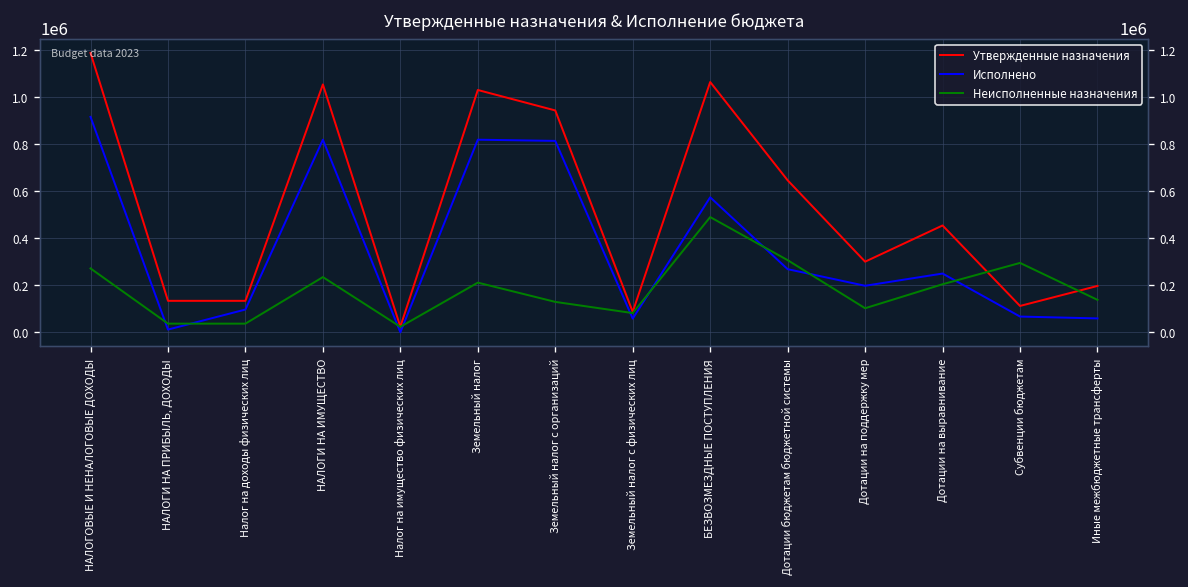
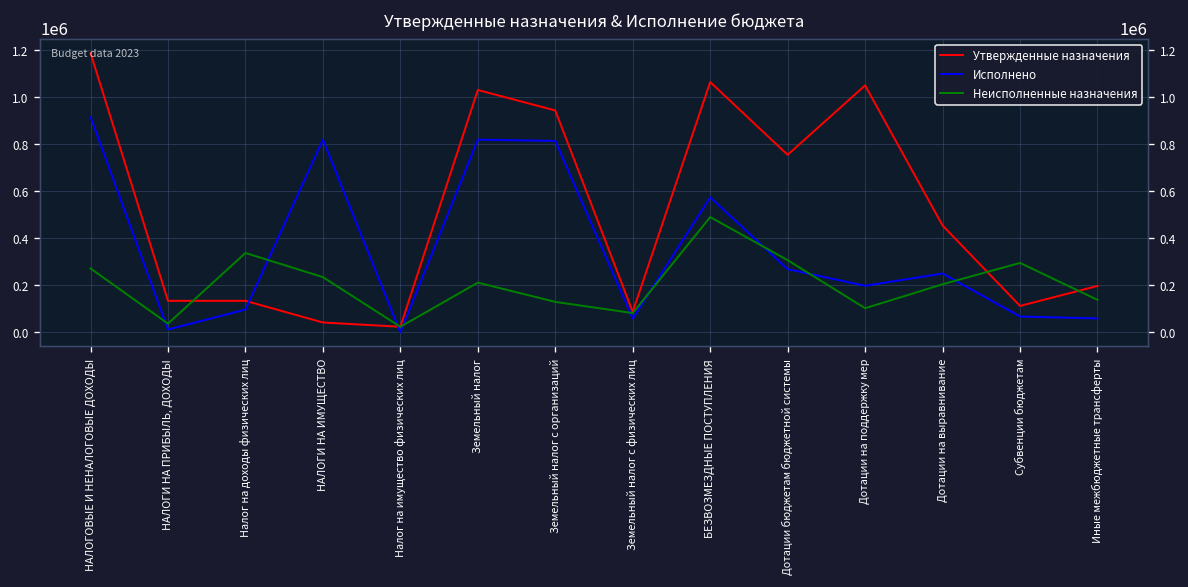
  {
    "Утвержденные назначения": {
      "НАЛОГИ НА ПРИБЫЛЬ, ДОХОДЫ": 130000,
      "Налог на доходы физических лиц": 130000,
-     "НАЛОГИ НА ИМУЩЕСТВО": 1050000,
+     "НАЛОГИ НА ИМУЩЕСТВО": 40000,
      "Земельный налог": 1030000,
      "Земельный налог с организаций": 940000,
      "БЕЗВОЗМЕЗДНЫЕ ПОСТУПЛЕНИЯ": 1060000,
-     "Дотации бюджетам бюджетной системы": 650000,
-     "Дотации на поддержку мер": 300000,
+     "Дотации бюджетам бюджетной системы": 750000,
+     "Дотации на поддержку мер": 1050000,
      "Дотации на выравнивание": 450000,
      "Субвенции бюджетам": 110000,
      "Иные межбюджетные трансферты": 200000
    },
    "Исполнено": {
      "НАЛОГОВЫЕ И НЕНАЛОГОВЫЕ ДОХОДЫ": 920000,
      "НАЛОГИ НА ПРИБЫЛЬ, ДОХОДЫ": 10000,
      "Налог на доходы физических лиц": 100000,
      "НАЛОГИ НА ИМУЩЕСТВО": 820000,
      "Налог на имущество физических лиц": 0,
      "Земельный налог": 820000,
      "Земельный налог с организаций": 810000,
      "Земельный налог с физических лиц": 60000,
      "БЕЗВОЗМЕЗДНЫЕ ПОСТУПЛЕНИЯ": 570000,
      "Дотации бюджетам бюджетной системы": 270000,
      "Дотации на поддержку мер": 200000,
      "Дотации на выравнивание": 250000,
      "Субвенции бюджетам": 70000,
      "Иные межбюджетные трансферты": 60000
    },
    "Неисполненные назначения": {
      "НАЛОГОВЫЕ И НЕНАЛОГОВЫЕ ДОХОДЫ": 270000,
      "НАЛОГИ НА ПРИБЫЛЬ, ДОХОДЫ": 40000,
-     "Налог на доходы физических лиц": 40000,
+     "Налог на доходы физических лиц": 340000,
      "НАЛОГИ НА ИМУЩЕСТВО": 230000,
      "Земельный налог": 210000,
      "Земельный налог с организаций": 130000,
      "БЕЗВОЗМЕЗДНЫЕ ПОСТУПЛЕНИЯ": 490000,
      "Дотации бюджетам бюджетной системы": 310000,
      "Дотации на поддержку мер": 100000,
      "Дотации на выравнивание": 200000,
      "Субвенции бюджетам": 300000,
      "Иные межбюджетные трансферты": 140000
    }
  }
